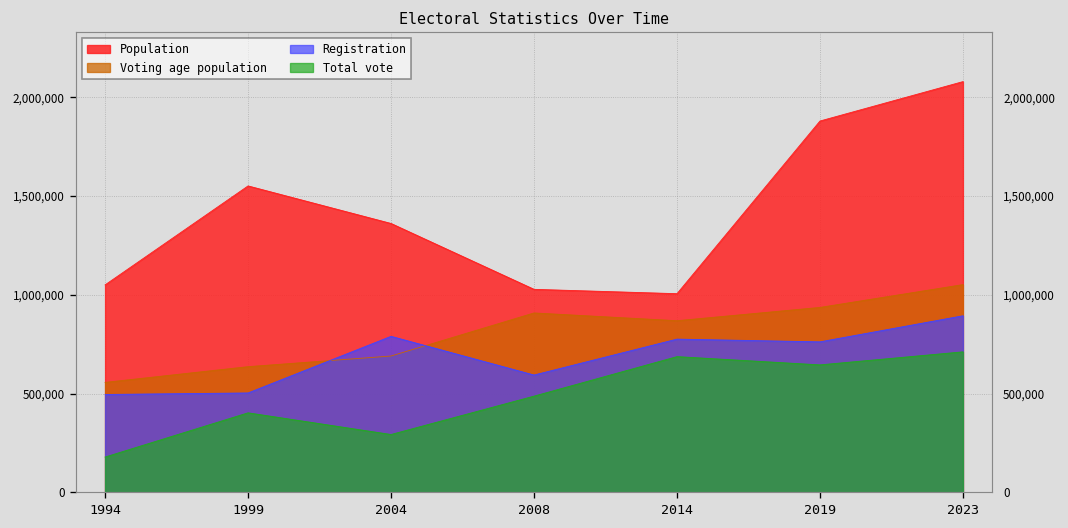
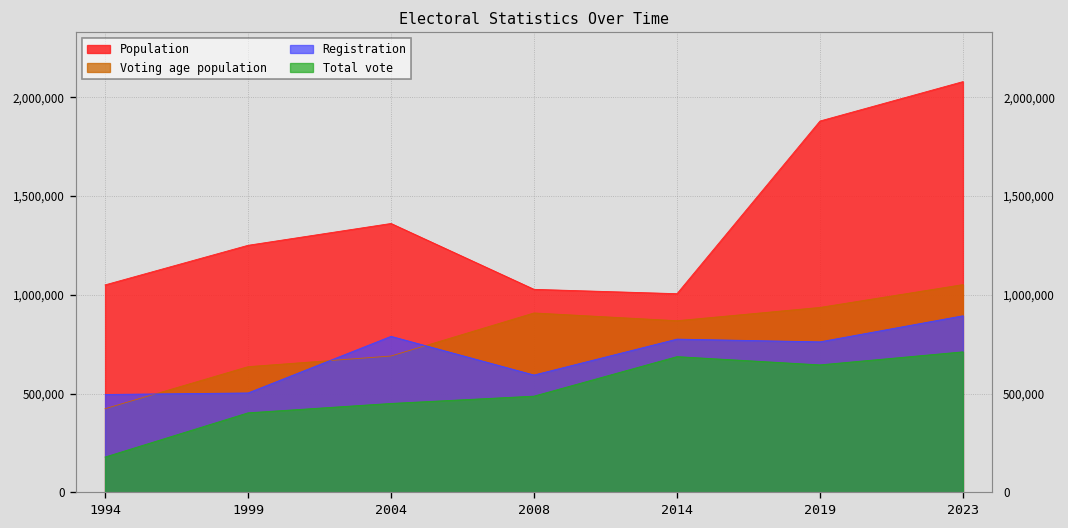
  {
    "Population": {
      "1994": "1,050,000",
-     "1999": "1,550,000",
+     "1999": "1,250,000",
      "2004": "1,360,000",
      "2008": "1,030,000",
      "2014": "1,010,000",
      "2019": "1,880,000",
      "2023": "2,080,000"
    },
    "Voting age population": {
-     "1994": "560,000",
+     "1994": "420,000",
      "1999": "640,000",
      "2004": "690,000",
      "2008": "910,000",
      "2014": "870,000",
      "2019": "940,000",
      "2023": "1,050,000"
    },
    "Registration": {
      "1994": "500,000",
      "1999": "500,000",
      "2004": "790,000",
      "2008": "590,000",
      "2014": "780,000",
      "2019": "760,000",
      "2023": "890,000"
    },
    "Total vote": {
      "1994": "180,000",
      "1999": "400,000",
-     "2004": "290,000",
+     "2004": "450,000",
      "2008": "490,000",
      "2014": "690,000",
      "2019": "650,000",
      "2023": "710,000"
    }
  }
